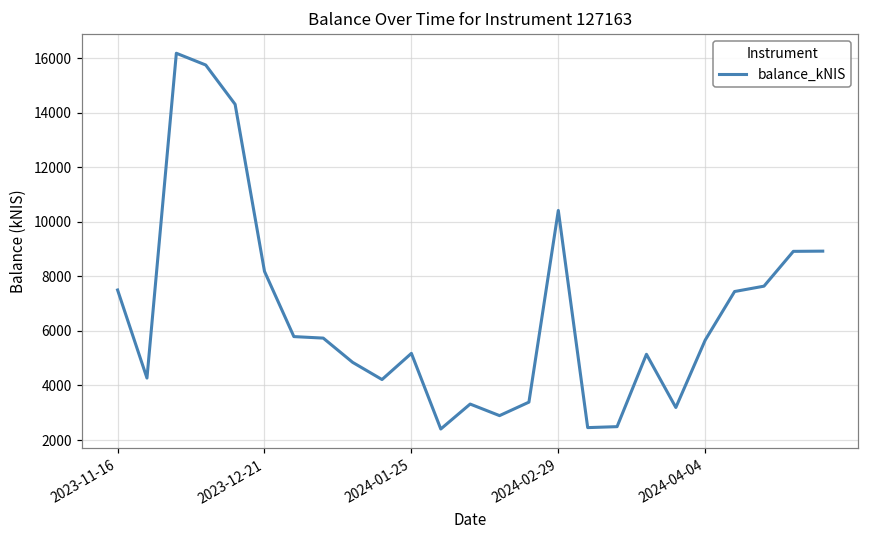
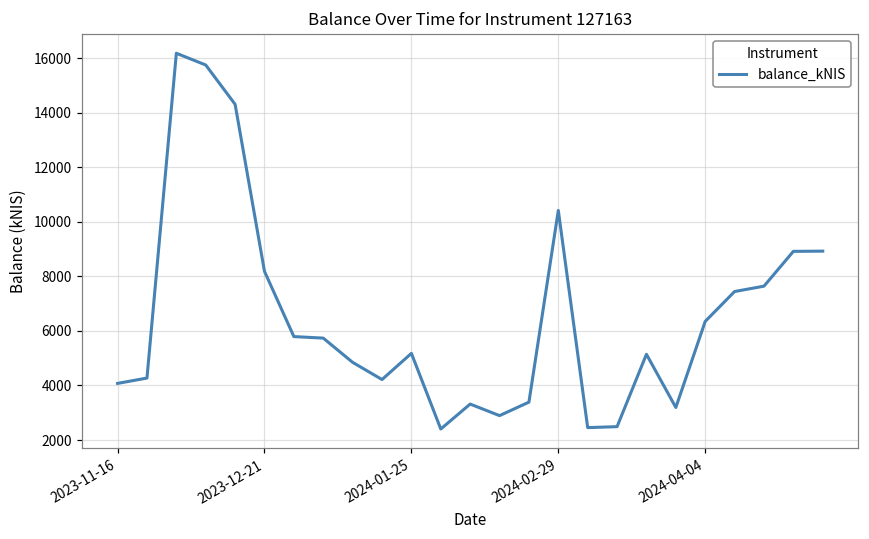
  {
-   "2023-11-16": 7500,
+   "2023-11-16": 4100,
    "2023-12-21": 8200,
    "2024-01-25": 5200,
    "2024-02-29": 10400,
-   "2024-04-04": 5700
+   "2024-04-04": 6300
  }
